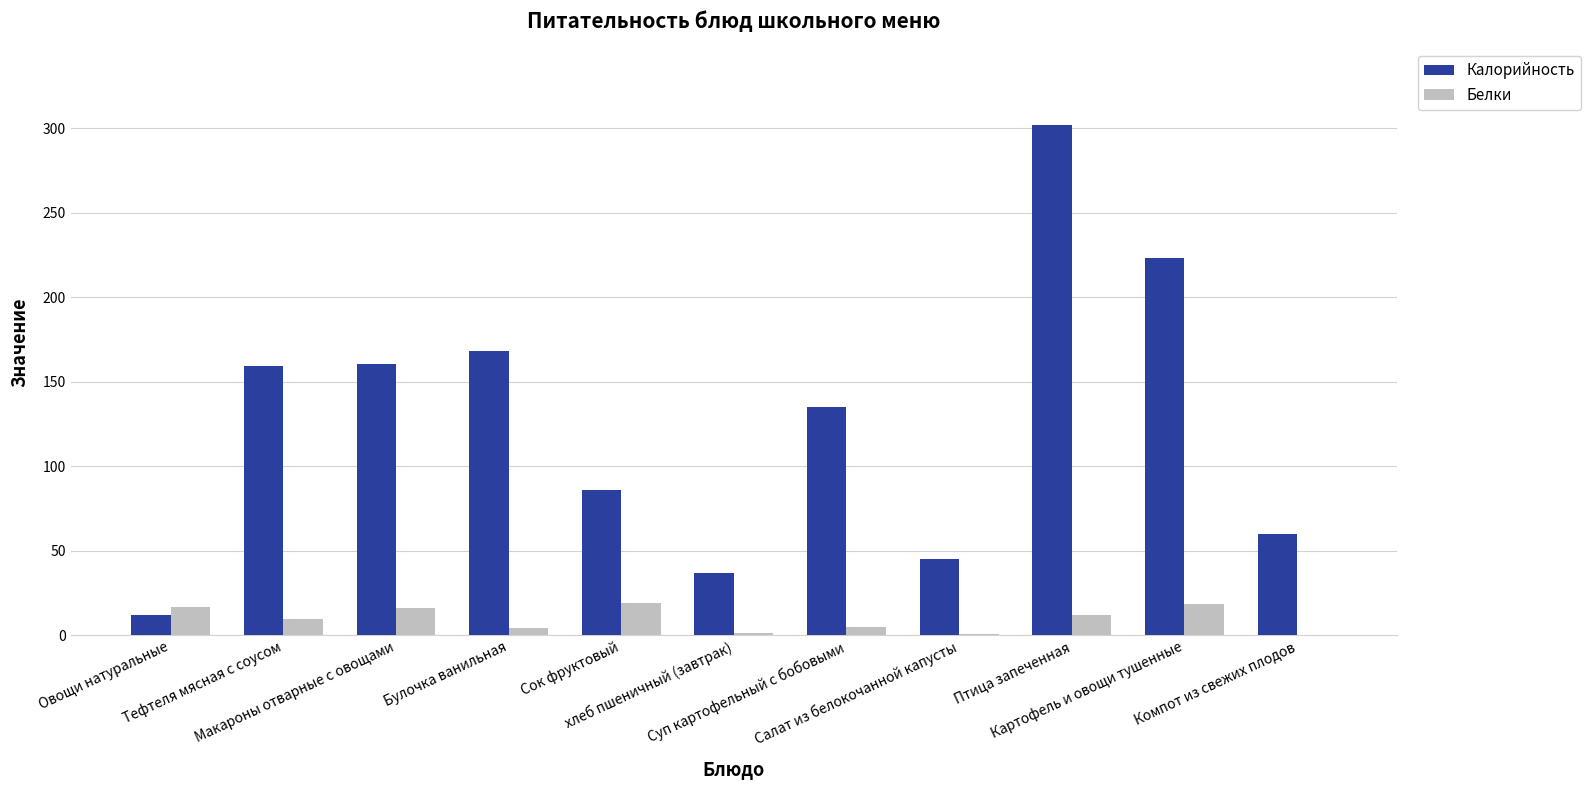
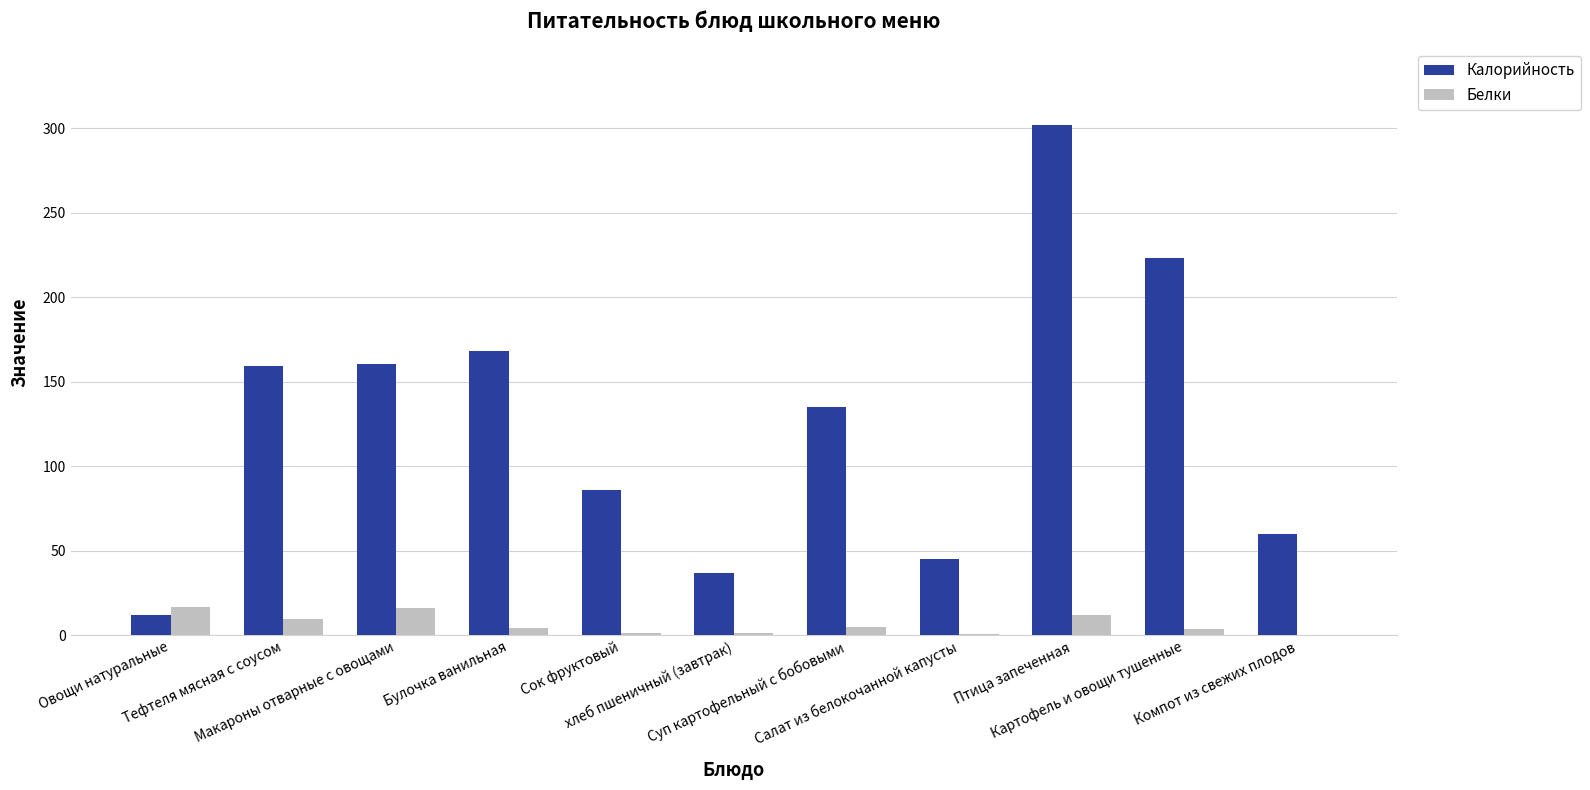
  {
    "Калорийность": {
      "Овощи натуральные": 12,
      "Тефтеля мясная с соусом": 159,
      "Макароны отварные с овощами": 161,
      "Булочка ванильная": 168,
      "Сок фруктовый": 86,
      "хлеб пшеничный (завтрак)": 37,
      "Суп картофельный с бобовыми": 135,
      "Салат из белокочанной капусты": 45,
      "Птица запеченная": 302,
      "Картофель и овощи тушенные": 223,
      "Компот из свежих плодов": 60
    },
    "Белки": {
      "Овощи натуральные": 17,
      "Тефтеля мясная с соусом": 10,
      "Макароны отварные с овощами": 16,
      "Булочка ванильная": 4,
-     "Сок фруктовый": 19,
+     "Сок фруктовый": 1,
      "хлеб пшеничный (завтрак)": 2,
      "Суп картофельный с бобовыми": 5,
      "Птица запеченная": 12,
-     "Картофель и овощи тушенные": 18
+     "Картофель и овощи тушенные": 3
    }
  }
